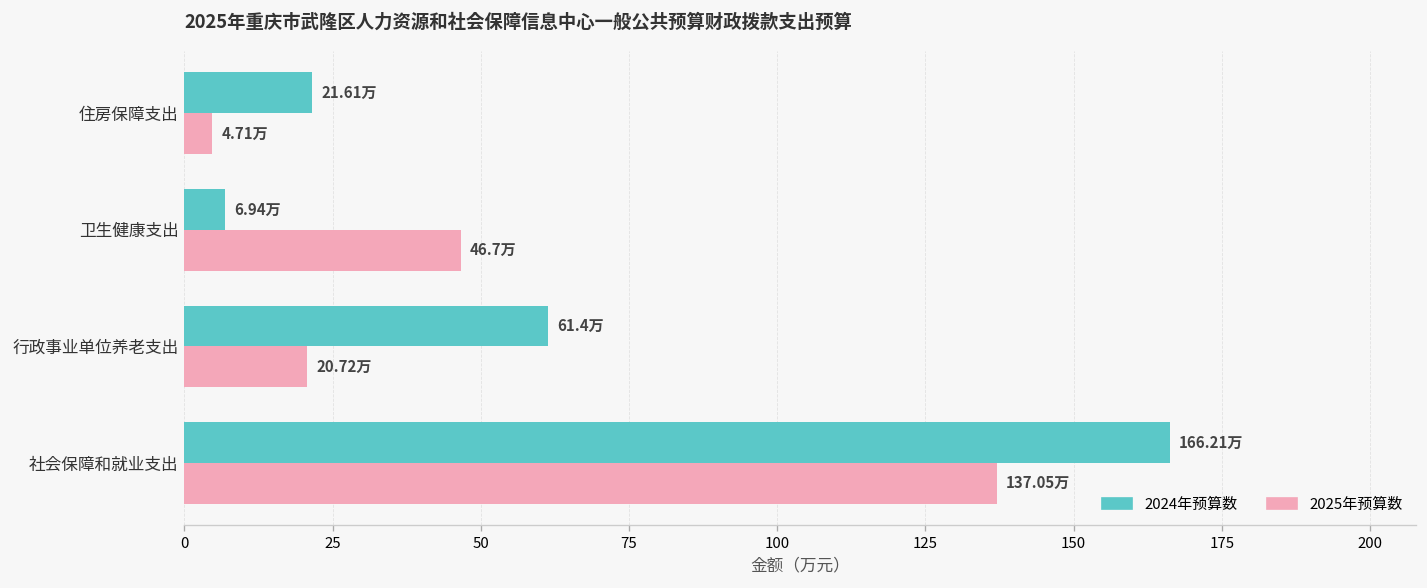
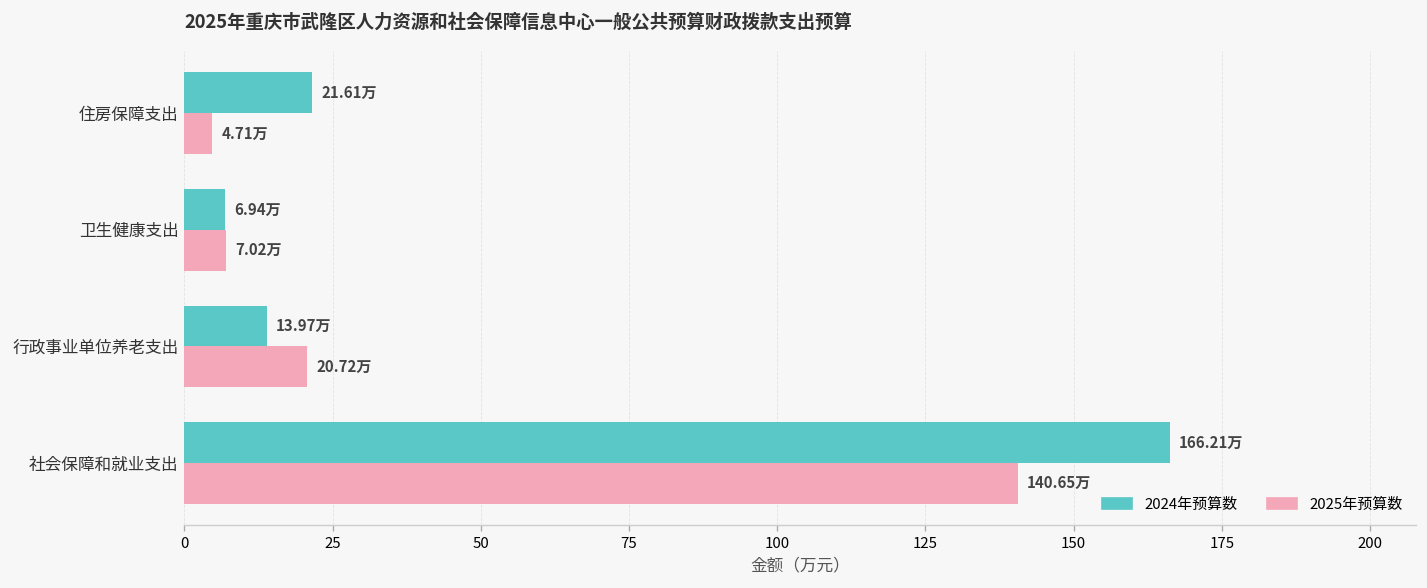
  {
    "2024年预算数": {
      "住房保障支出": "21.61万",
      "卫生健康支出": "6.94万",
-     "行政事业单位养老支出": "61.4万",
+     "行政事业单位养老支出": "13.97万",
      "社会保障和就业支出": "166.21万"
    },
    "2025年预算数": {
      "住房保障支出": "4.71万",
-     "卫生健康支出": "46.7万",
+     "卫生健康支出": "7.02万",
      "行政事业单位养老支出": "20.72万",
-     "社会保障和就业支出": "137.05万"
+     "社会保障和就业支出": "140.65万"
    }
  }
